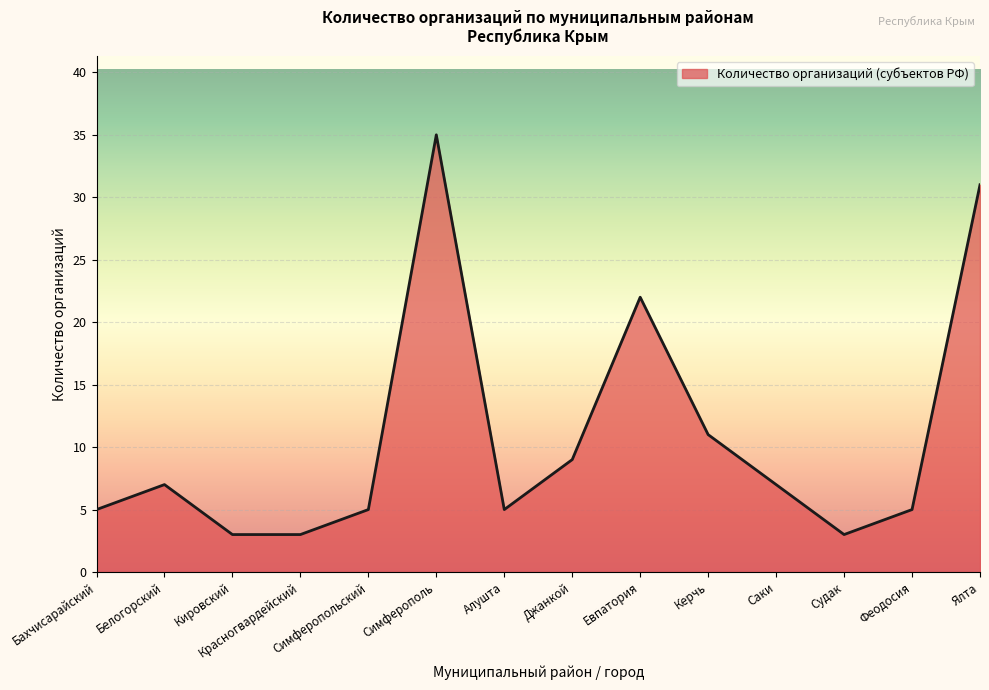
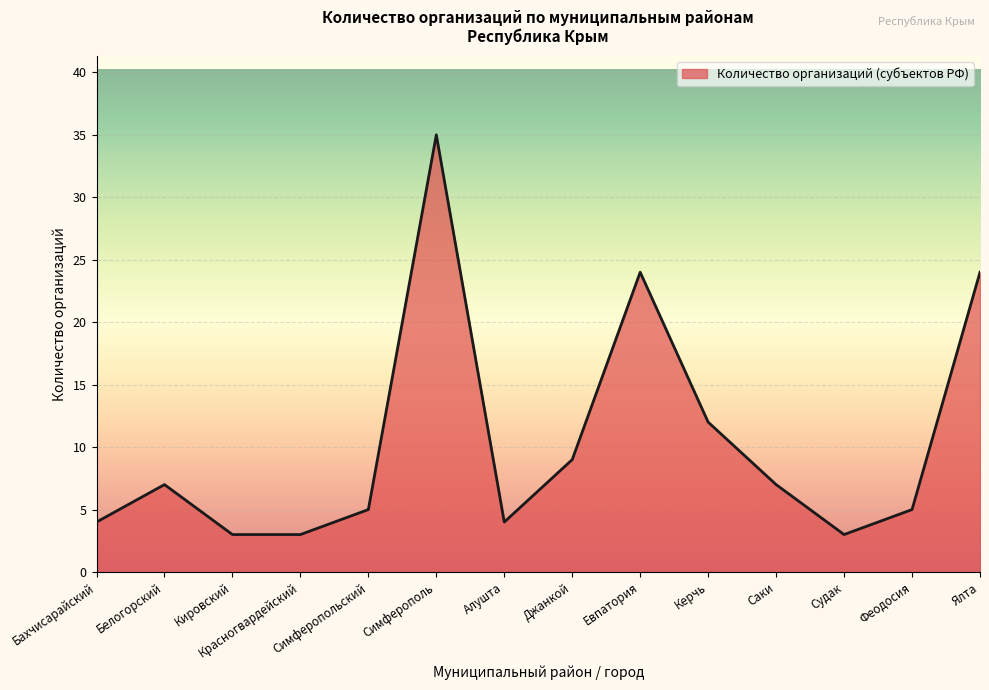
  {
-   "Бахчисарайский": 5,
+   "Бахчисарайский": 4,
    "Белогорский": 7,
    "Кировский": 3,
    "Красногвардейский": 3,
    "Симферопольский": 5,
    "Симферополь": 35,
-   "Алушта": 5,
+   "Алушта": 4,
    "Джанкой": 9,
-   "Евпатория": 22,
-   "Керчь": 11,
+   "Евпатория": 24,
+   "Керчь": 12,
    "Саки": 7,
    "Судак": 3,
    "Феодосия": 5,
-   "Ялта": 31
+   "Ялта": 24
  }
